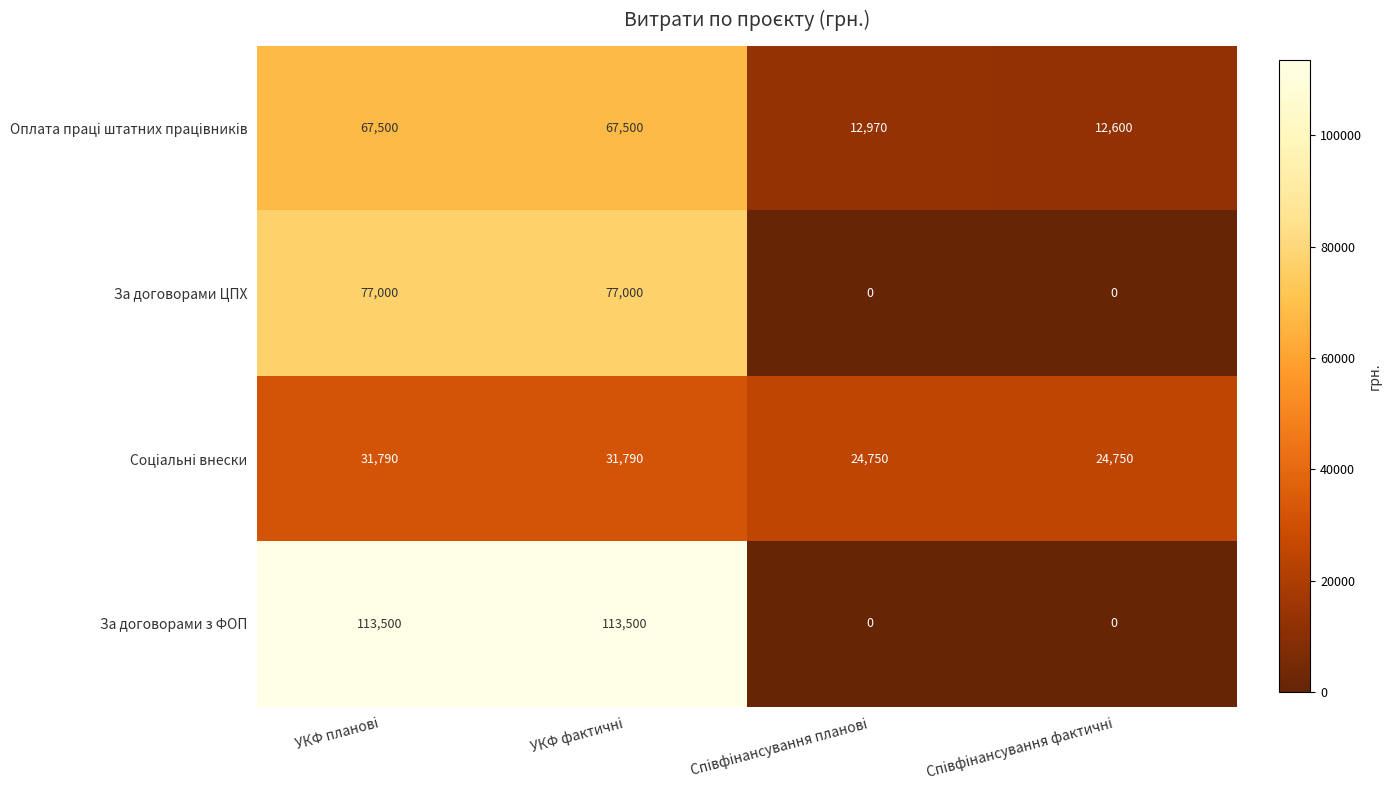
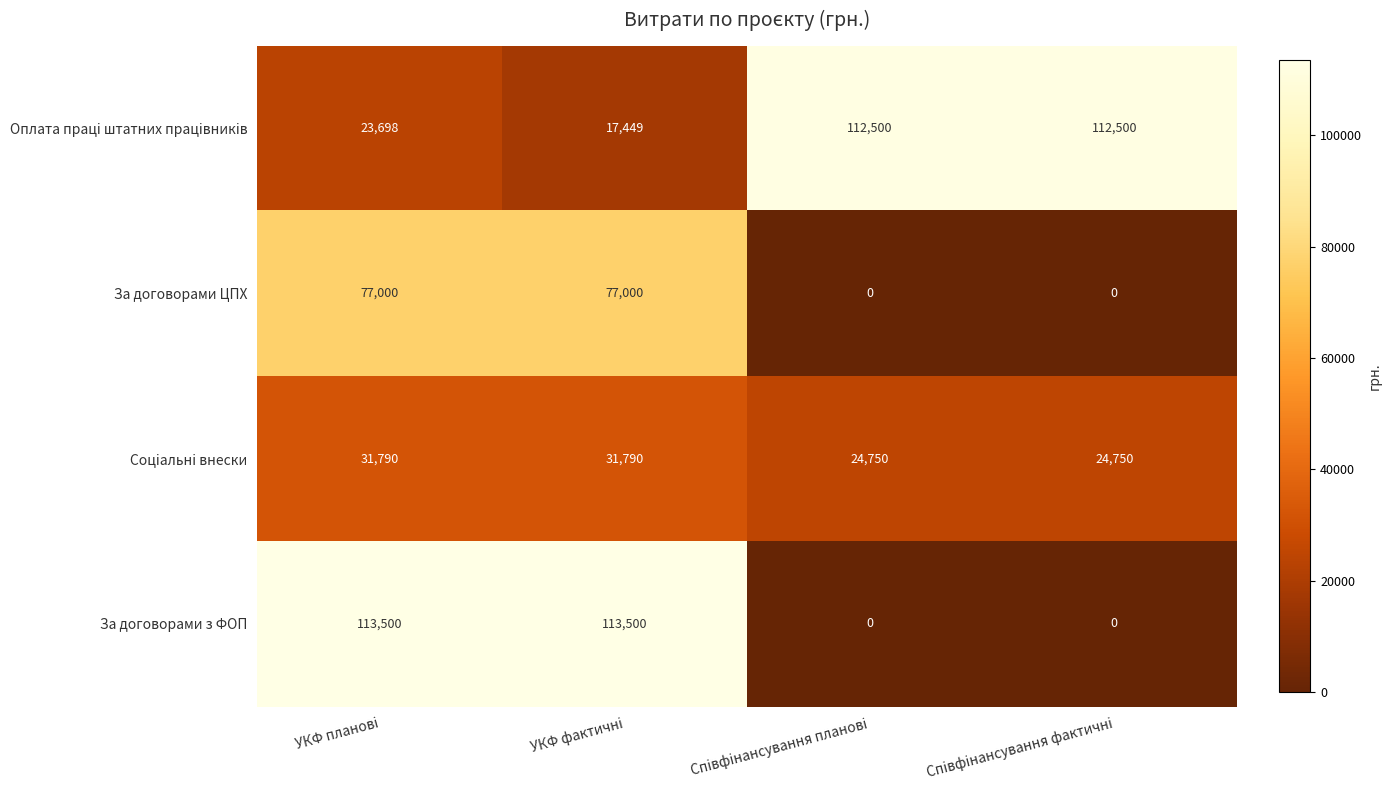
  {
    "Оплата праці штатних працівників": {
-     "УКФ планові": "67,500",
-     "УКФ фактичні": "67,500",
-     "Співфінансування планові": "12,970",
-     "Співфінансування фактичні": "12,600"
+     "УКФ планові": "23,698",
+     "УКФ фактичні": "17,449",
+     "Співфінансування планові": "112,500",
+     "Співфінансування фактичні": "112,500"
    },
    "За договорами ЦПХ": {
      "УКФ планові": "77,000",
      "УКФ фактичні": "77,000",
      "Співфінансування планові": "0",
      "Співфінансування фактичні": "0"
    },
    "Соціальні внески": {
      "УКФ планові": "31,790",
      "УКФ фактичні": "31,790",
      "Співфінансування планові": "24,750",
      "Співфінансування фактичні": "24,750"
    },
    "За договорами з ФОП": {
      "УКФ планові": "113,500",
      "УКФ фактичні": "113,500",
      "Співфінансування планові": "0",
      "Співфінансування фактичні": "0"
    }
  }
